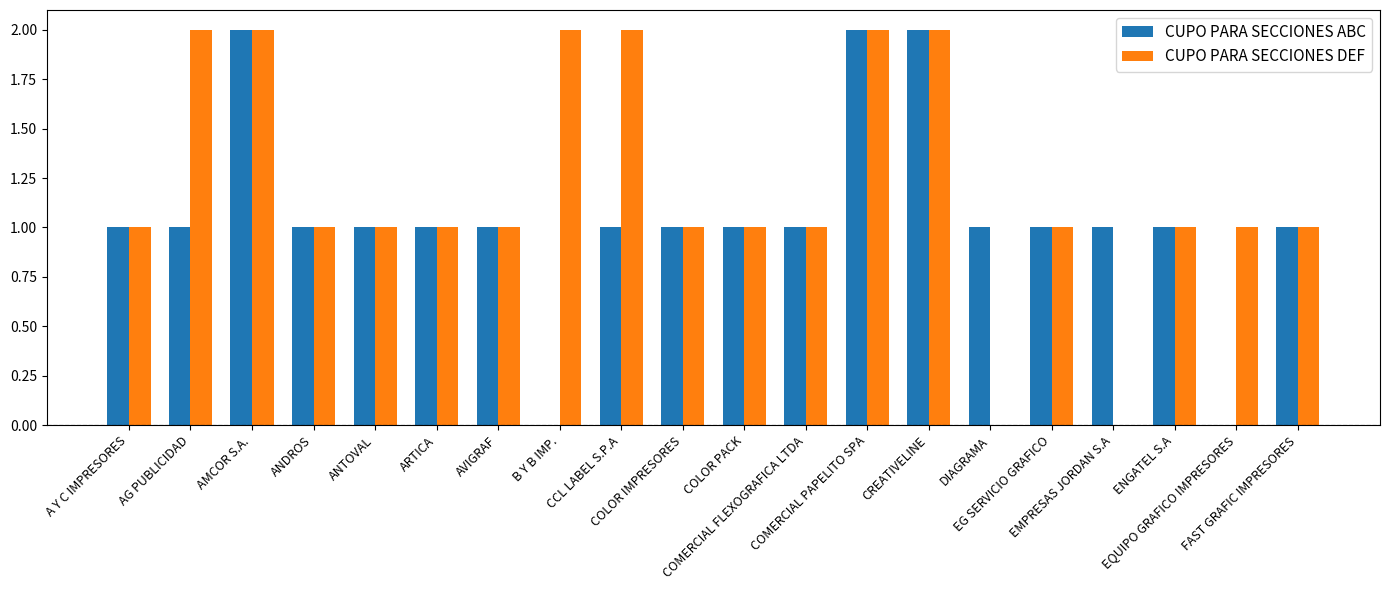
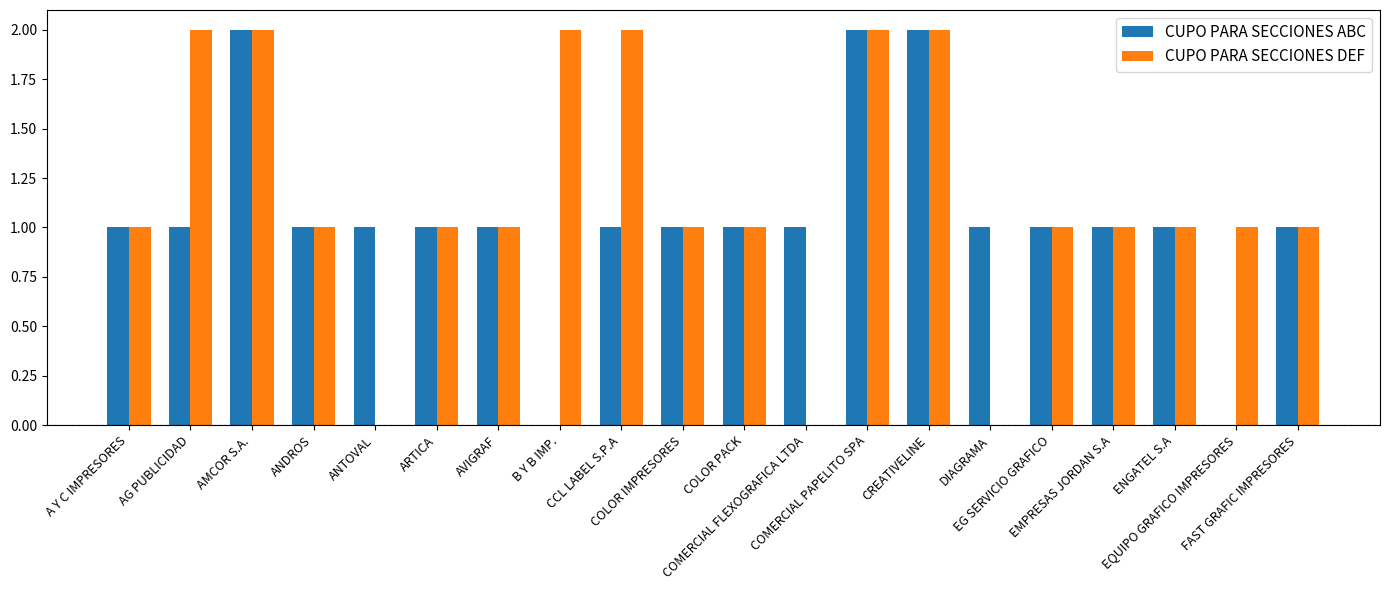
  {
    "CUPO PARA SECCIONES ABC": {
      "A Y C IMPRESORES": 1,
      "AG PUBLICIDAD": 1,
      "AMCOR S.A.": 2,
      "ANDROS": 1,
      "ANTOVAL": 1,
      "ARTICA": 1,
      "AVIGRAF": 1,
      "B Y B IMP.": 0,
      "CCL LABEL S.P.A": 1,
      "COLOR IMPRESORES": 1,
      "COLOR PACK": 1,
      "COMERCIAL FLEXOGRAFICA LTDA": 1,
      "COMERCIAL PAPELITO SPA": 2,
      "CREATIVELINE": 2,
      "DIAGRAMA": 1,
      "EG SERVICIO GRAFICO": 1,
      "EMPRESAS JORDAN S.A": 1,
      "ENGATEL S.A": 1,
      "EQUIPO GRAFICO IMPRESORES": 0,
      "FAST GRAFIC IMPRESORES": 1
    },
    "CUPO PARA SECCIONES DEF": {
      "A Y C IMPRESORES": 1,
      "AG PUBLICIDAD": 2,
      "AMCOR S.A.": 2,
      "ANDROS": 1,
-     "ANTOVAL": 1,
+     "ANTOVAL": 0,
      "ARTICA": 1,
      "AVIGRAF": 1,
      "B Y B IMP.": 2,
      "CCL LABEL S.P.A": 2,
      "COLOR IMPRESORES": 1,
      "COLOR PACK": 1,
-     "COMERCIAL FLEXOGRAFICA LTDA": 1,
+     "COMERCIAL FLEXOGRAFICA LTDA": 0,
      "COMERCIAL PAPELITO SPA": 2,
      "CREATIVELINE": 2,
      "DIAGRAMA": 0,
      "EG SERVICIO GRAFICO": 1,
-     "EMPRESAS JORDAN S.A": 0,
+     "EMPRESAS JORDAN S.A": 1,
      "ENGATEL S.A": 1,
      "EQUIPO GRAFICO IMPRESORES": 1,
      "FAST GRAFIC IMPRESORES": 1
    }
  }
